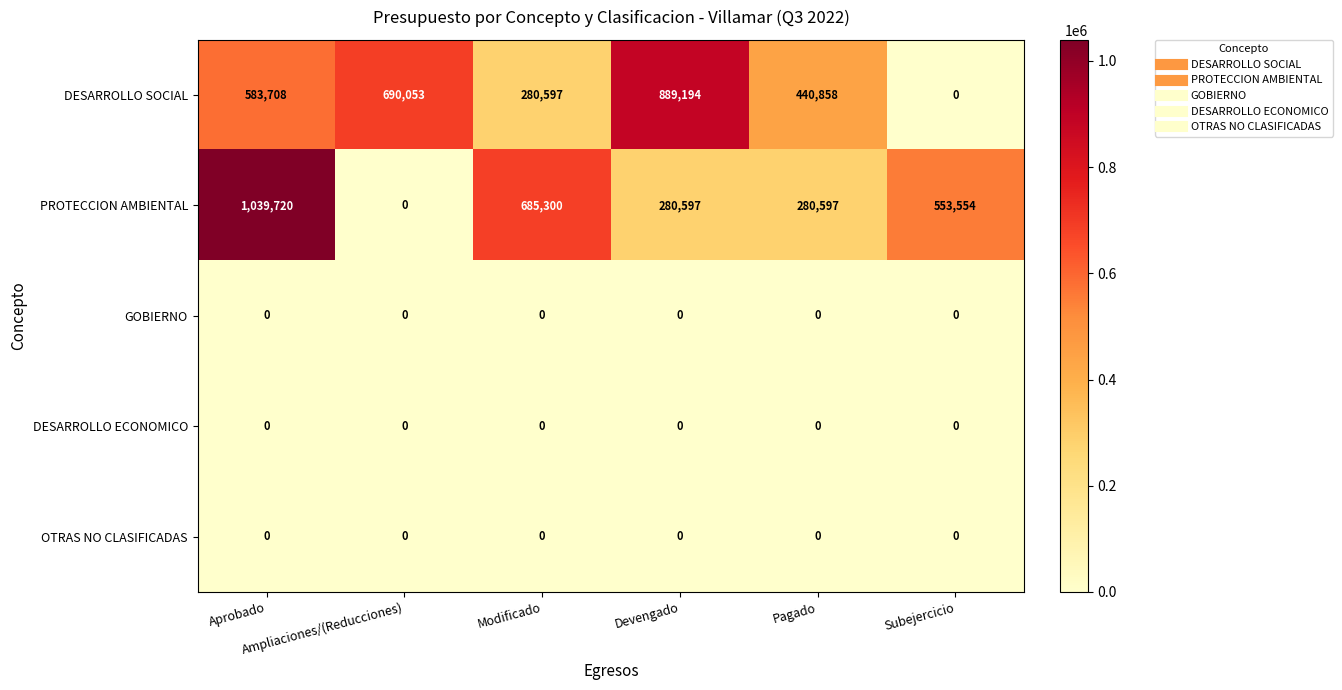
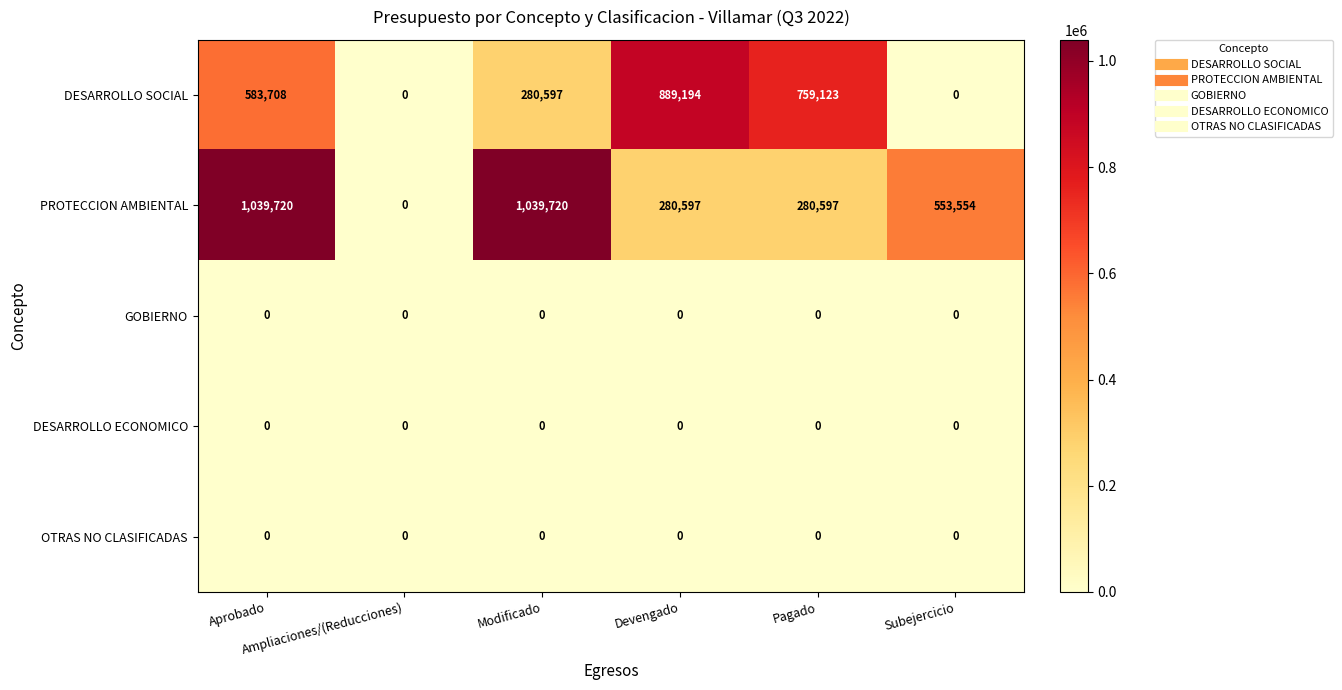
  {
    "DESARROLLO SOCIAL": {
      "Aprobado": "583,708",
-     "Ampliaciones/(Reducciones)": "690,053",
+     "Ampliaciones/(Reducciones)": "0",
      "Modificado": "280,597",
      "Devengado": "889,194",
-     "Pagado": "440,858",
+     "Pagado": "759,123",
      "Subejercicio": "0"
    },
    "PROTECCION AMBIENTAL": {
      "Aprobado": "1,039,720",
      "Ampliaciones/(Reducciones)": "0",
-     "Modificado": "685,300",
+     "Modificado": "1,039,720",
      "Devengado": "280,597",
      "Pagado": "280,597",
      "Subejercicio": "553,554"
    },
    "GOBIERNO": {
      "Aprobado": "0",
      "Ampliaciones/(Reducciones)": "0",
      "Modificado": "0",
      "Devengado": "0",
      "Pagado": "0",
      "Subejercicio": "0"
    },
    "DESARROLLO ECONOMICO": {
      "Aprobado": "0",
      "Ampliaciones/(Reducciones)": "0",
      "Modificado": "0",
      "Devengado": "0",
      "Pagado": "0",
      "Subejercicio": "0"
    },
    "OTRAS NO CLASIFICADAS": {
      "Aprobado": "0",
      "Ampliaciones/(Reducciones)": "0",
      "Modificado": "0",
      "Devengado": "0",
      "Pagado": "0",
      "Subejercicio": "0"
    }
  }
